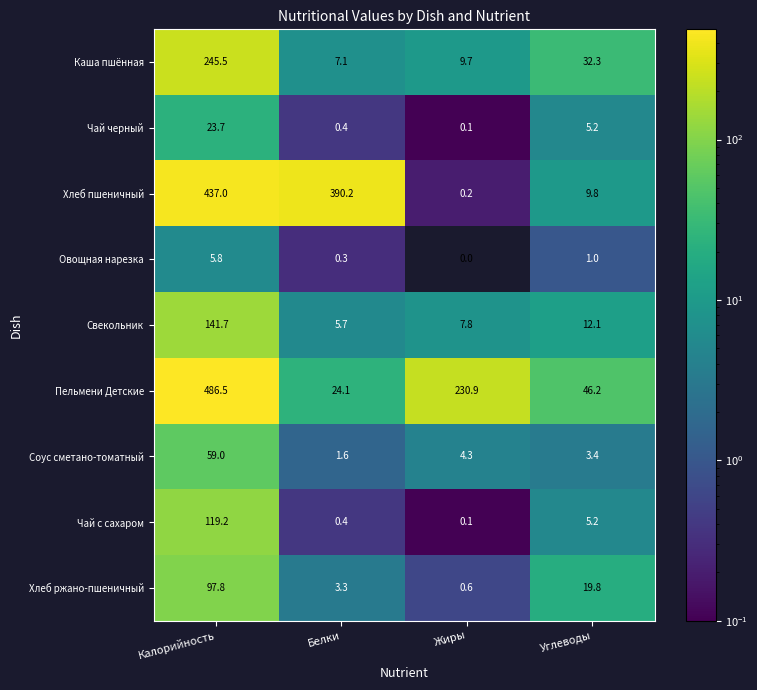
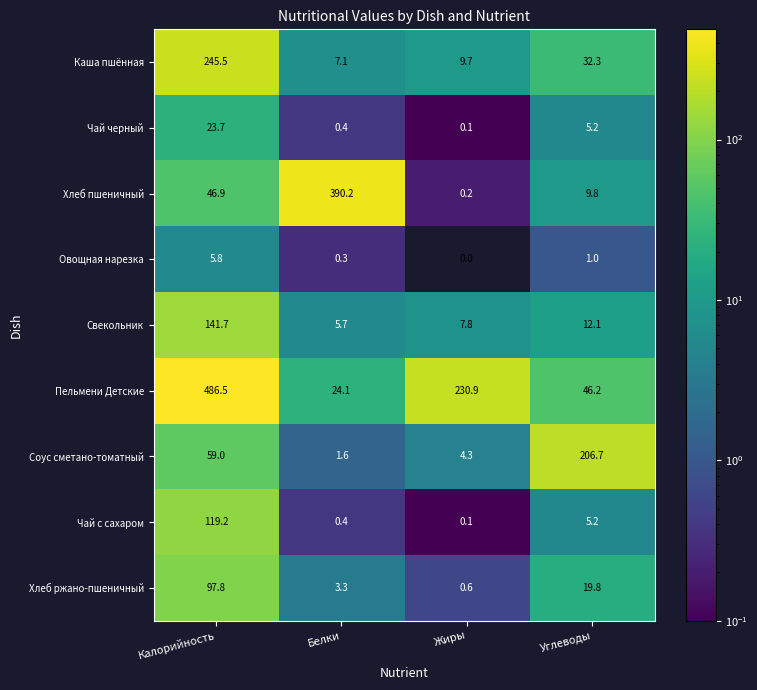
  {
    "Каша пшённая": {
      "Калорийность": 245.5,
      "Белки": 7.1,
      "Жиры": 9.7,
      "Углеводы": 32.3
    },
    "Чай черный": {
      "Калорийность": 23.7,
      "Белки": 0.4,
      "Жиры": 0.1,
      "Углеводы": 5.2
    },
    "Хлеб пшеничный": {
-     "Калорийность": 437.0,
+     "Калорийность": 46.9,
      "Белки": 390.2,
      "Жиры": 0.2,
      "Углеводы": 9.8
    },
    "Овощная нарезка": {
      "Калорийность": 5.8,
      "Белки": 0.3,
      "Углеводы": 1.0
    },
    "Свекольник": {
      "Калорийность": 141.7,
      "Белки": 5.7,
      "Жиры": 7.8,
      "Углеводы": 12.1
    },
    "Пельмени Детские": {
      "Калорийность": 486.5,
      "Белки": 24.1,
      "Жиры": 230.9,
      "Углеводы": 46.2
    },
    "Соус сметано-томатный": {
      "Калорийность": 59.0,
      "Белки": 1.6,
      "Жиры": 4.3,
-     "Углеводы": 3.4
+     "Углеводы": 206.7
    },
    "Чай с сахаром": {
      "Калорийность": 119.2,
      "Белки": 0.4,
      "Жиры": 0.1,
      "Углеводы": 5.2
    },
    "Хлеб ржано-пшеничный": {
      "Калорийность": 97.8,
      "Белки": 3.3,
      "Жиры": 0.6,
      "Углеводы": 19.8
    }
  }
